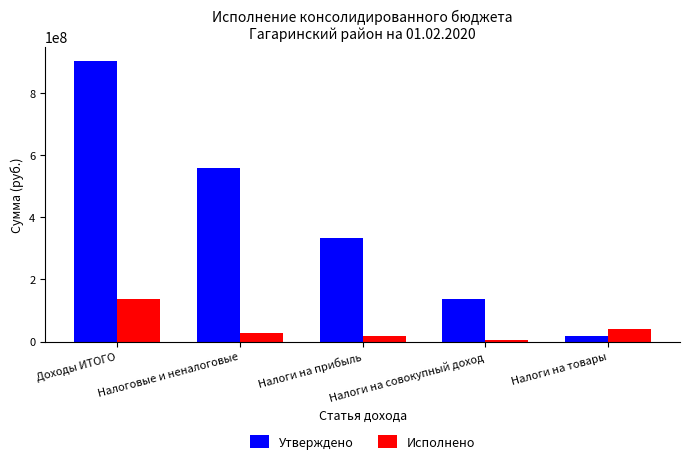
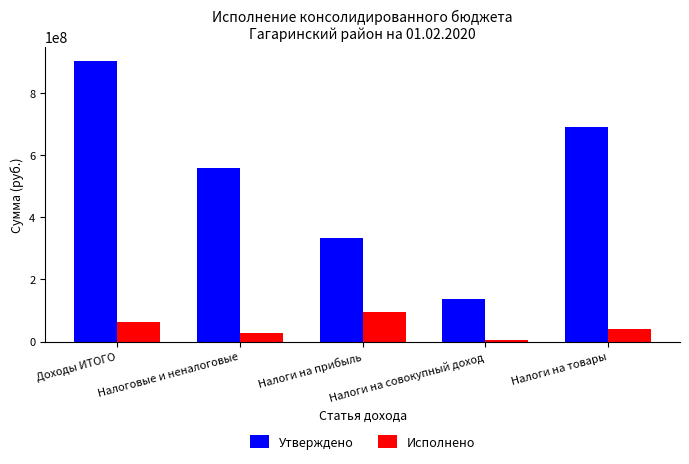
  {
    "Утверждено": {
      "Доходы ИТОГО": 900000000,
      "Налоговые и неналоговые": 560000000,
      "Налоги на прибыль": 330000000,
      "Налоги на совокупный доход": 140000000,
-     "Налоги на товары": 20000000
+     "Налоги на товары": 690000000
    },
    "Исполнено": {
-     "Доходы ИТОГО": 140000000,
+     "Доходы ИТОГО": 60000000,
      "Налоговые и неналоговые": 30000000,
-     "Налоги на прибыль": 20000000,
+     "Налоги на прибыль": 90000000,
      "Налоги на товары": 40000000
    }
  }
